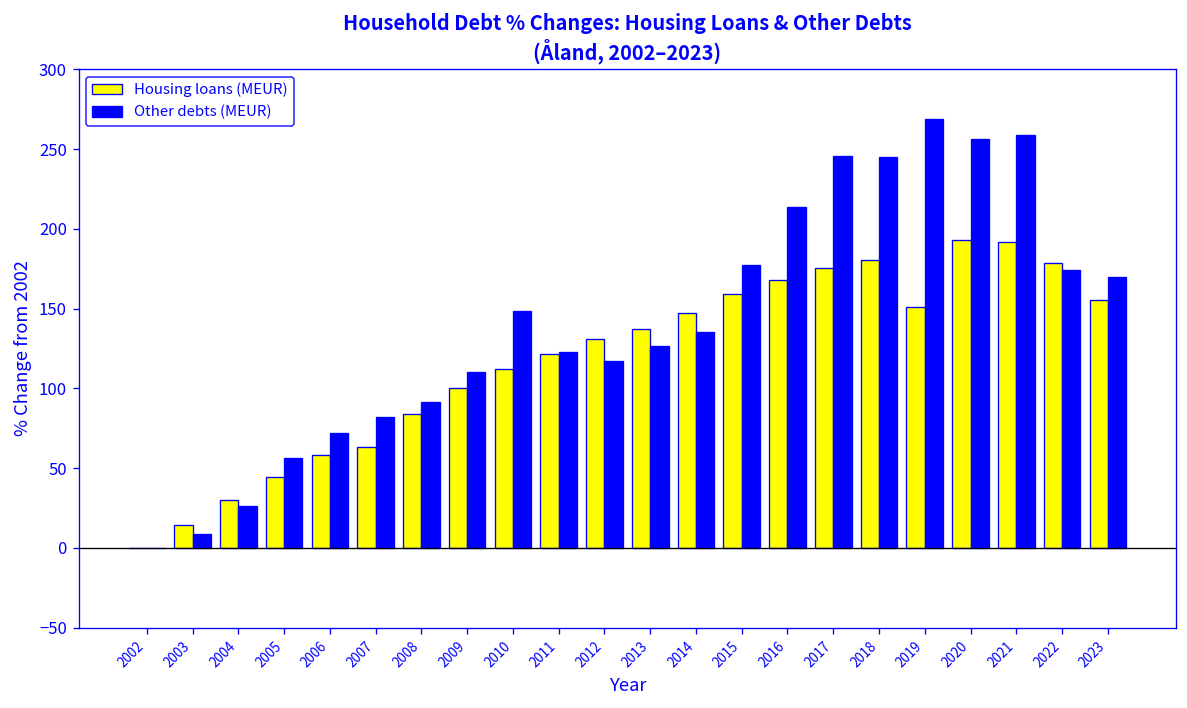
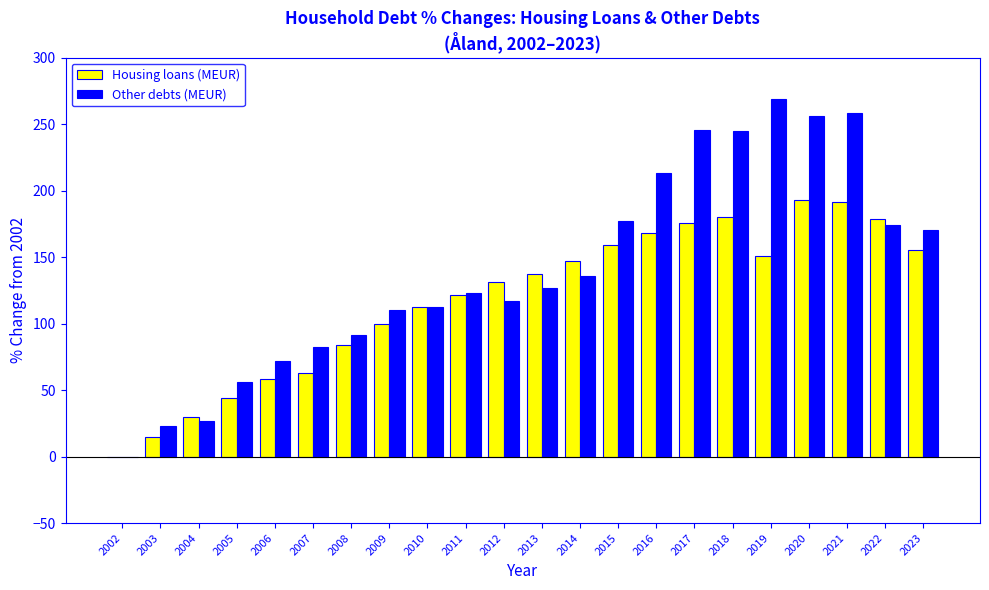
  {
    "Housing loans (MEUR)": {
      "2002": 0,
      "2003": 15,
      "2004": 30,
      "2005": 44,
      "2006": 58,
      "2007": 63,
      "2008": 84,
      "2009": 100,
      "2010": 112,
      "2011": 122,
      "2012": 131,
      "2013": 137,
      "2014": 147,
      "2015": 159,
      "2016": 168,
      "2017": 176,
      "2018": 180,
      "2019": 151,
      "2020": 193,
      "2021": 191,
      "2022": 178,
      "2023": 155
    },
    "Other debts (MEUR)": {
      "2002": 0,
-     "2003": 9,
+     "2003": 23,
      "2004": 26,
      "2005": 56,
      "2006": 72,
      "2007": 82,
      "2008": 91,
      "2009": 110,
-     "2010": 148,
+     "2010": 113,
      "2011": 123,
      "2012": 117,
      "2013": 127,
      "2014": 136,
      "2015": 177,
      "2016": 213,
      "2017": 246,
      "2018": 245,
      "2019": 269,
      "2020": 256,
      "2021": 259,
      "2022": 174,
      "2023": 170
    }
  }
